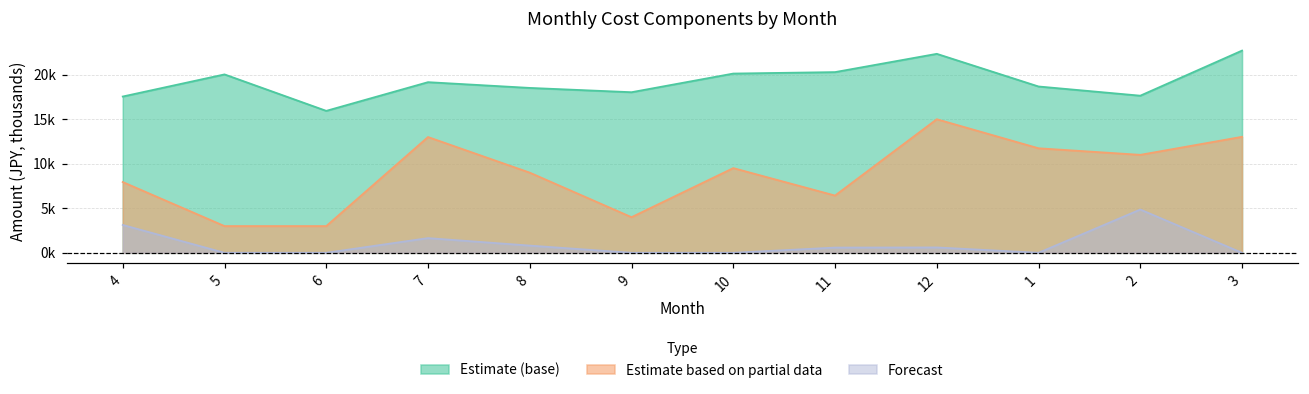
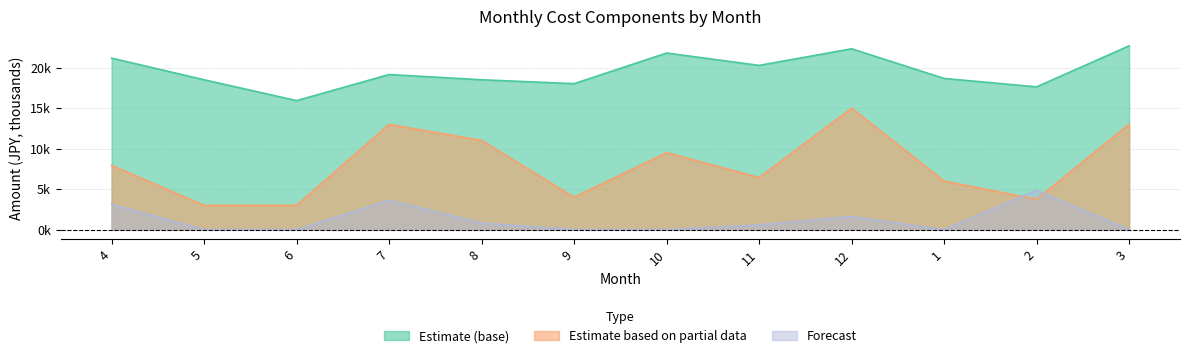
  {
    "Estimate (base)": {
-     "4": 18000,
-     "5": 20000,
+     "4": 21000,
+     "5": 19000,
      "6": 16000,
      "7": 19000,
      "8": 19000,
      "9": 18000,
-     "10": 20000,
+     "10": 22000,
      "11": 20000,
      "12": 22000,
      "1": 19000,
      "2": 18000,
      "3": 23000
    },
    "Estimate based on partial data": {
      "4": 8000,
      "5": 3000,
      "6": 3000,
      "7": 13000,
-     "8": 9000,
+     "8": 11000,
      "9": 4000,
      "10": 10000,
      "11": 6000,
      "12": 15000,
-     "1": 12000,
-     "2": 11000,
+     "1": 6000,
+     "2": 4000,
      "3": 13000
    },
    "Forecast": {
      "4": 3000,
      "5": 0,
      "6": 0,
-     "7": 2000,
+     "7": 4000,
      "8": 1000,
      "9": 0,
      "10": 0,
      "11": 1000,
-     "12": 1000,
+     "12": 2000,
      "1": 0,
      "2": 5000,
      "3": 0
    }
  }
